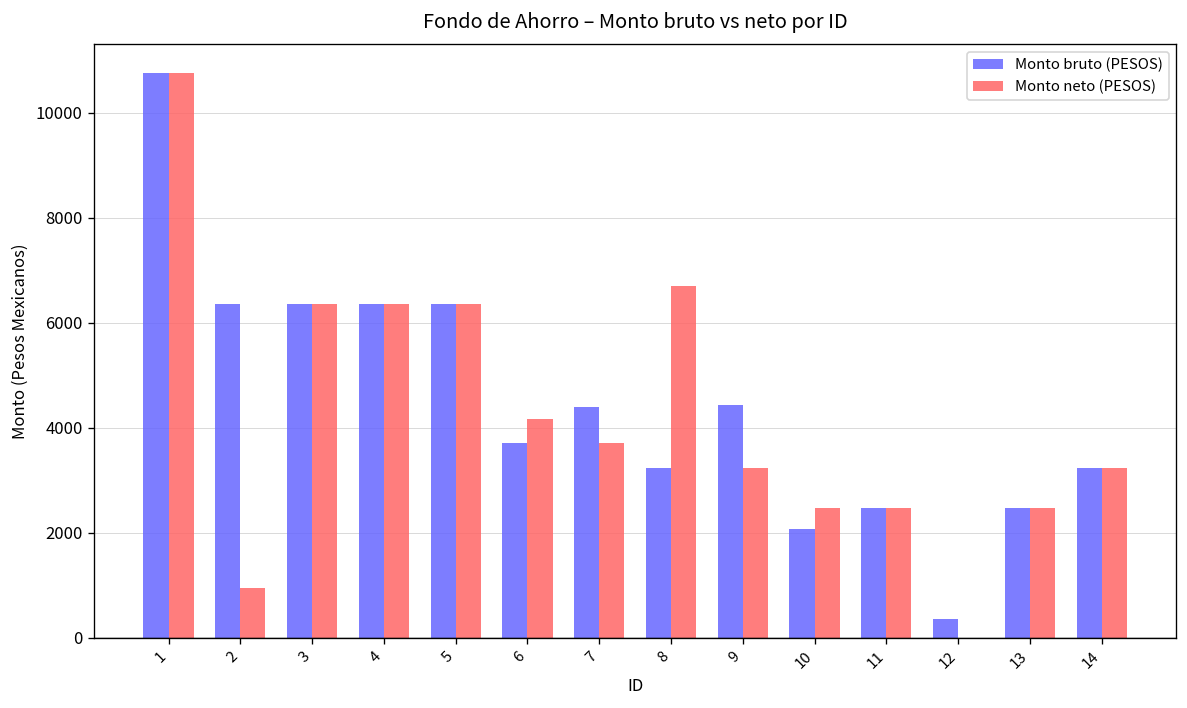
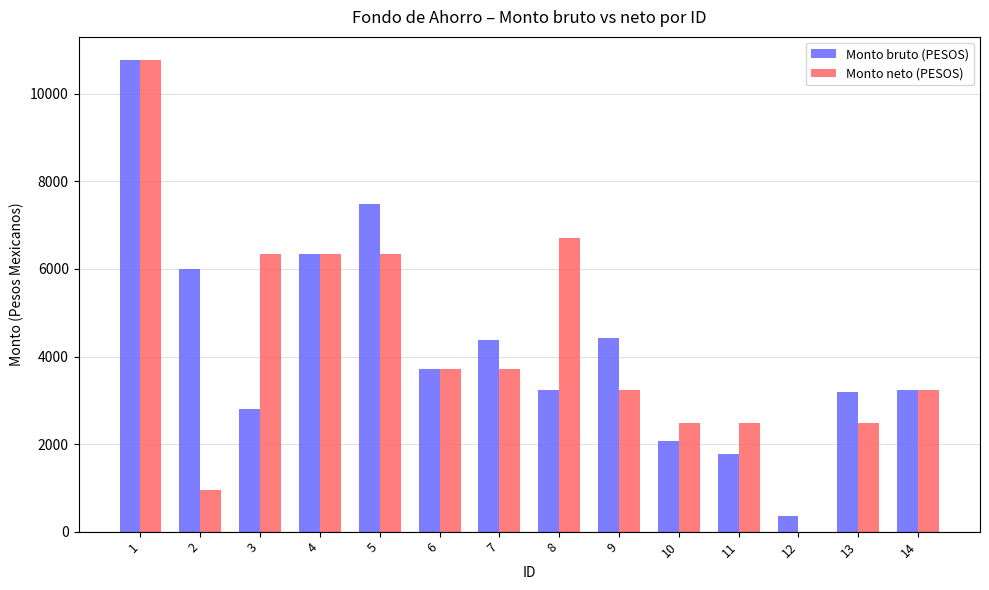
  {
    "Monto bruto (PESOS)": {
      "1": 10800,
-     "2": 6400,
-     "3": 6400,
+     "2": 6000,
+     "3": 2800,
      "4": 6400,
-     "5": 6400,
+     "5": 7500,
      "6": 3700,
      "7": 4400,
      "8": 3200,
      "9": 4400,
      "10": 2100,
-     "11": 2500,
+     "11": 1800,
      "12": 400,
-     "13": 2500,
+     "13": 3200,
      "14": 3200
    },
    "Monto neto (PESOS)": {
      "1": 10800,
      "2": 1000,
      "3": 6400,
      "4": 6400,
      "5": 6400,
-     "6": 4200,
+     "6": 3700,
      "7": 3700,
      "8": 6700,
      "9": 3200,
      "10": 2500,
      "11": 2500,
      "12": 0,
      "13": 2500,
      "14": 3200
    }
  }
